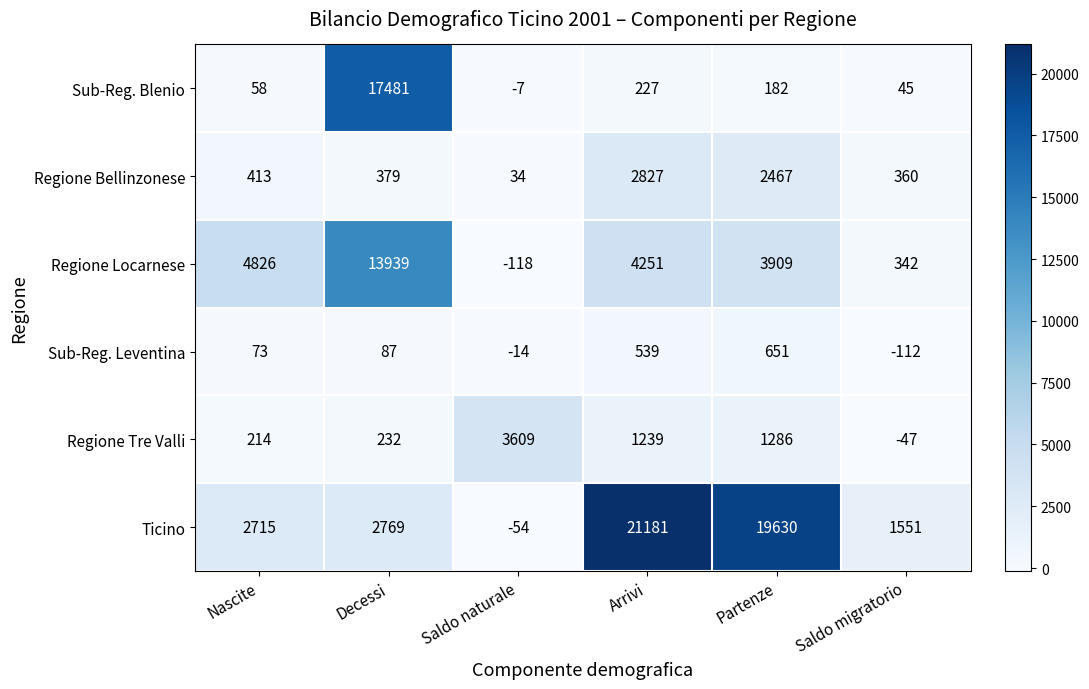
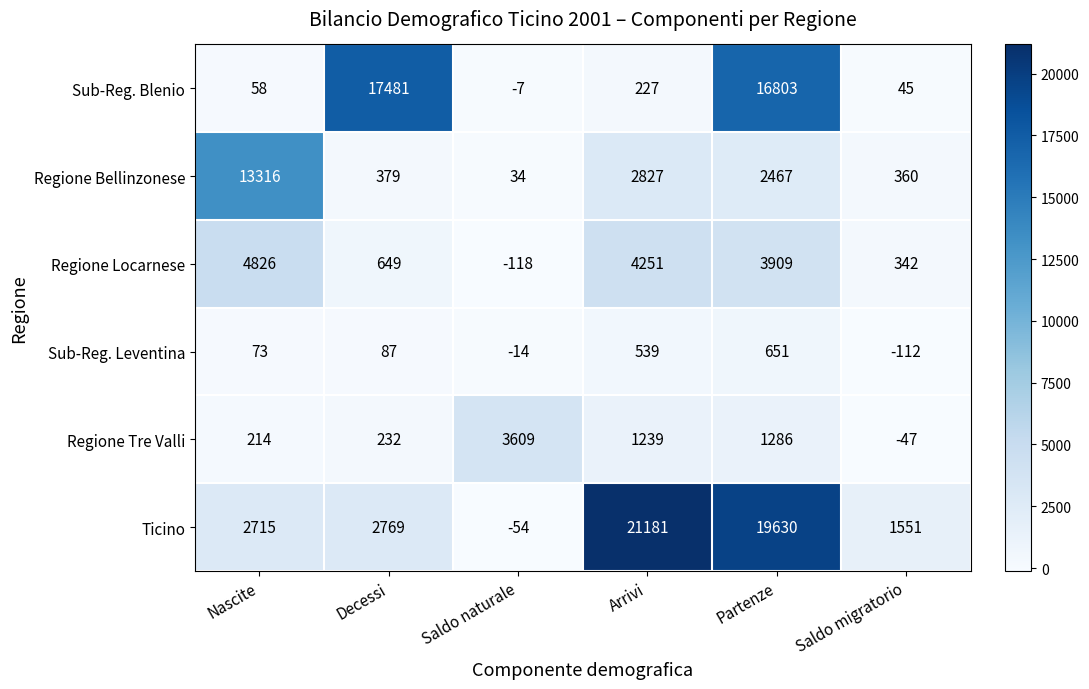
  {
    "Sub-Reg. Blenio": {
      "Nascite": 58,
      "Decessi": 17481,
      "Saldo naturale": -7,
      "Arrivi": 227,
-     "Partenze": 182,
+     "Partenze": 16803,
      "Saldo migratorio": 45
    },
    "Regione Bellinzonese": {
-     "Nascite": 413,
+     "Nascite": 13316,
      "Decessi": 379,
      "Saldo naturale": 34,
      "Arrivi": 2827,
      "Partenze": 2467,
      "Saldo migratorio": 360
    },
    "Regione Locarnese": {
      "Nascite": 4826,
-     "Decessi": 13939,
+     "Decessi": 649,
      "Saldo naturale": -118,
      "Arrivi": 4251,
      "Partenze": 3909,
      "Saldo migratorio": 342
    },
    "Sub-Reg. Leventina": {
      "Nascite": 73,
      "Decessi": 87,
      "Saldo naturale": -14,
      "Arrivi": 539,
      "Partenze": 651,
      "Saldo migratorio": -112
    },
    "Regione Tre Valli": {
      "Nascite": 214,
      "Decessi": 232,
      "Saldo naturale": 3609,
      "Arrivi": 1239,
      "Partenze": 1286,
      "Saldo migratorio": -47
    },
    "Ticino": {
      "Nascite": 2715,
      "Decessi": 2769,
      "Saldo naturale": -54,
      "Arrivi": 21181,
      "Partenze": 19630,
      "Saldo migratorio": 1551
    }
  }
